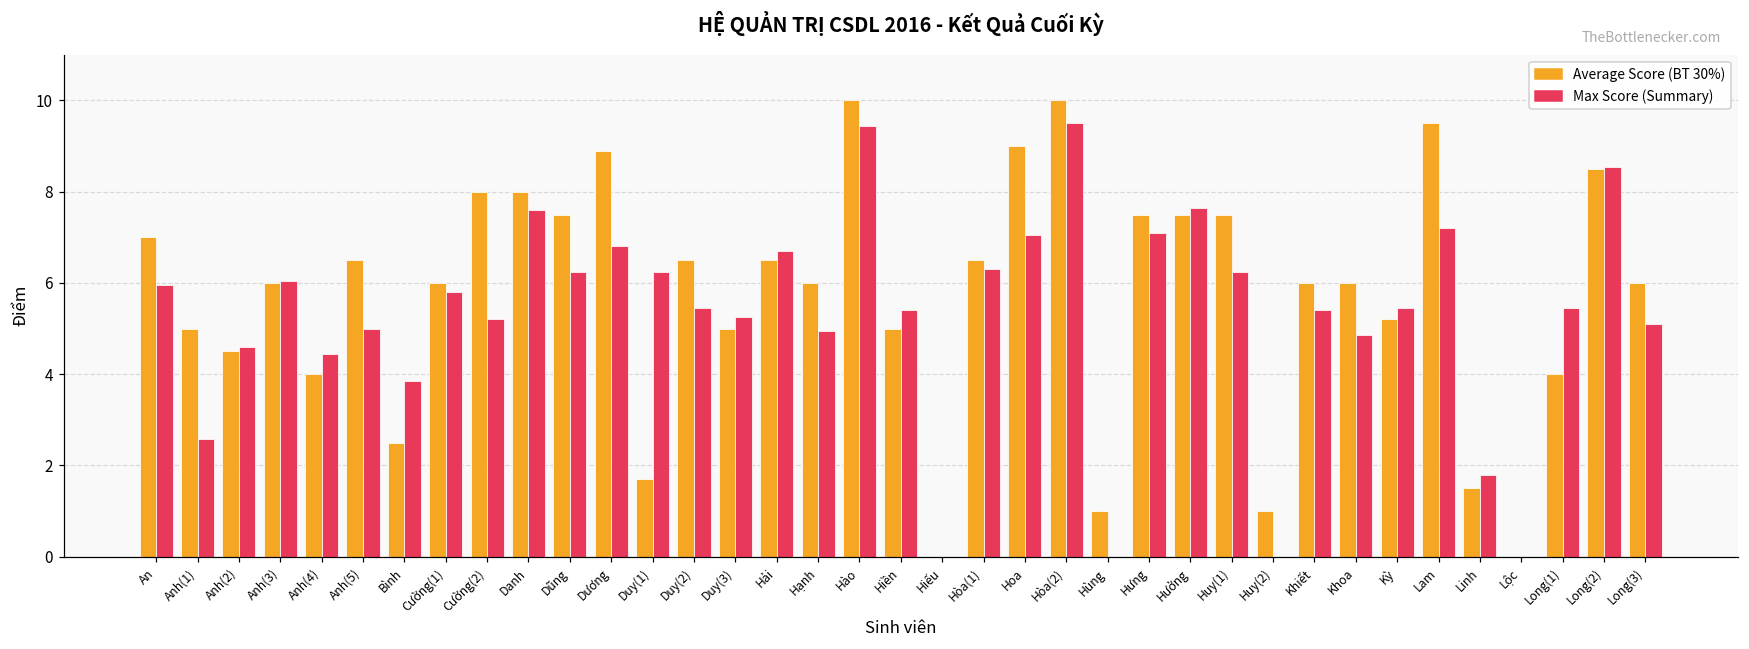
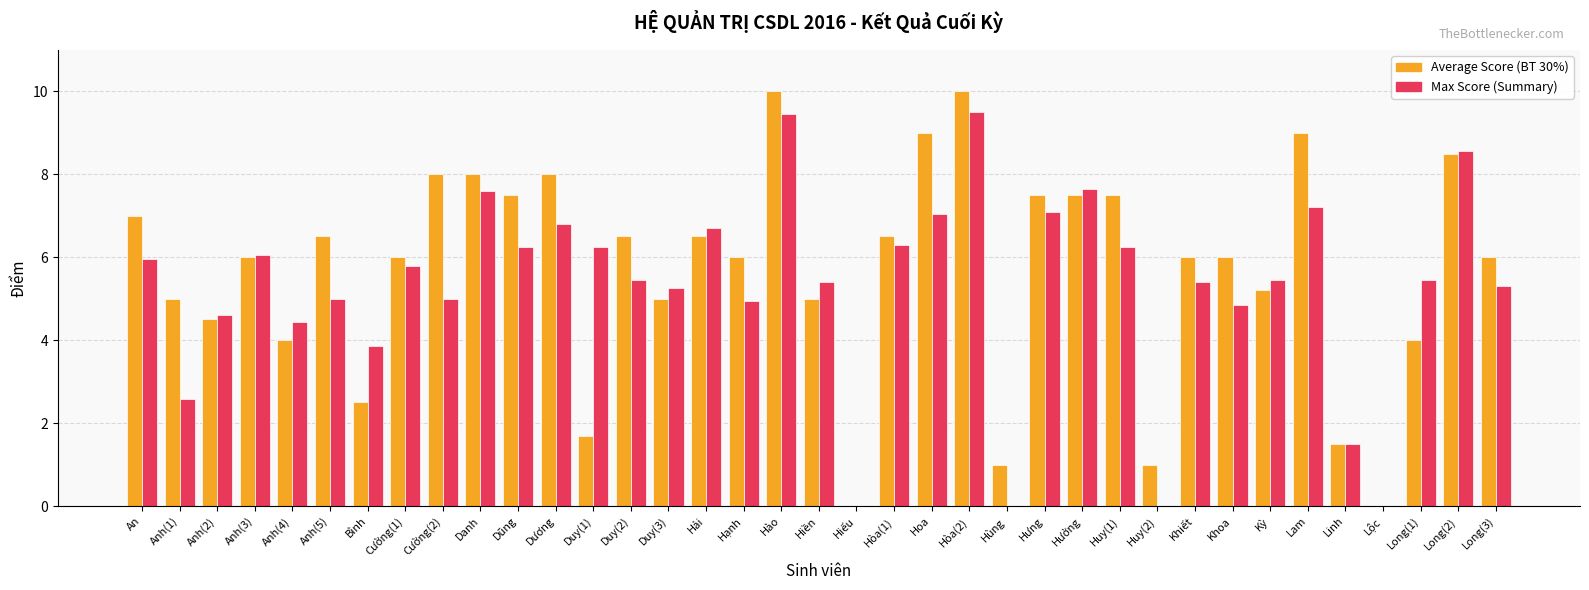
  {
    "Average Score (BT 30%)": {
      "An": 7.0,
      "Anh(1)": 5.0,
      "Anh(2)": 4.5,
      "Anh(3)": 6.0,
      "Anh(4)": 4.0,
      "Anh(5)": 6.5,
      "Bình": 2.5,
      "Cường(1)": 6.0,
      "Cường(2)": 8.0,
      "Danh": 8.0,
      "Dũng": 7.5,
-     "Dương": 8.9,
+     "Dương": 8.0,
      "Duy(1)": 1.7,
      "Duy(2)": 6.5,
      "Duy(3)": 5.0,
      "Hải": 6.5,
      "Hạnh": 6.0,
      "Hào": 10.0,
      "Hiền": 5.0,
      "Hiếu": 0.0,
      "Hòa(1)": 6.5,
      "Hoa": 9.0,
      "Hòa(2)": 10.0,
      "Hùng": 1.0,
      "Hưng": 7.5,
      "Hưởng": 7.5,
      "Huy(1)": 7.5,
      "Huy(2)": 1.0,
      "Khiết": 6.0,
      "Khoa": 6.0,
      "Kỳ": 5.2,
-     "Lam": 9.5,
+     "Lam": 9.0,
      "Linh": 1.5,
      "Lộc": 0.0,
      "Long(1)": 4.0,
      "Long(2)": 8.5,
      "Long(3)": 6.0
    },
    "Max Score (Summary)": {
      "An": 6.0,
      "Anh(1)": 2.6,
      "Anh(2)": 4.6,
      "Anh(3)": 6.1,
      "Anh(4)": 4.5,
      "Anh(5)": 5.0,
      "Bình": 3.9,
      "Cường(1)": 5.8,
-     "Cường(2)": 5.2,
+     "Cường(2)": 5.0,
      "Danh": 7.6,
      "Dũng": 6.3,
      "Dương": 6.8,
      "Duy(1)": 6.3,
      "Duy(2)": 5.5,
      "Duy(3)": 5.3,
      "Hải": 6.7,
      "Hạnh": 5.0,
      "Hào": 9.5,
      "Hiền": 5.4,
      "Hiếu": 0.0,
      "Hòa(1)": 6.3,
      "Hoa": 7.1,
      "Hòa(2)": 9.5,
      "Hùng": 0.0,
      "Hưng": 7.1,
      "Hưởng": 7.7,
      "Huy(1)": 6.3,
      "Huy(2)": 0.0,
      "Khiết": 5.4,
      "Khoa": 4.9,
      "Kỳ": 5.5,
      "Lam": 7.2,
-     "Linh": 1.8,
+     "Linh": 1.5,
      "Lộc": 0.0,
      "Long(1)": 5.5,
      "Long(2)": 8.6,
-     "Long(3)": 5.1
+     "Long(3)": 5.3
    }
  }
